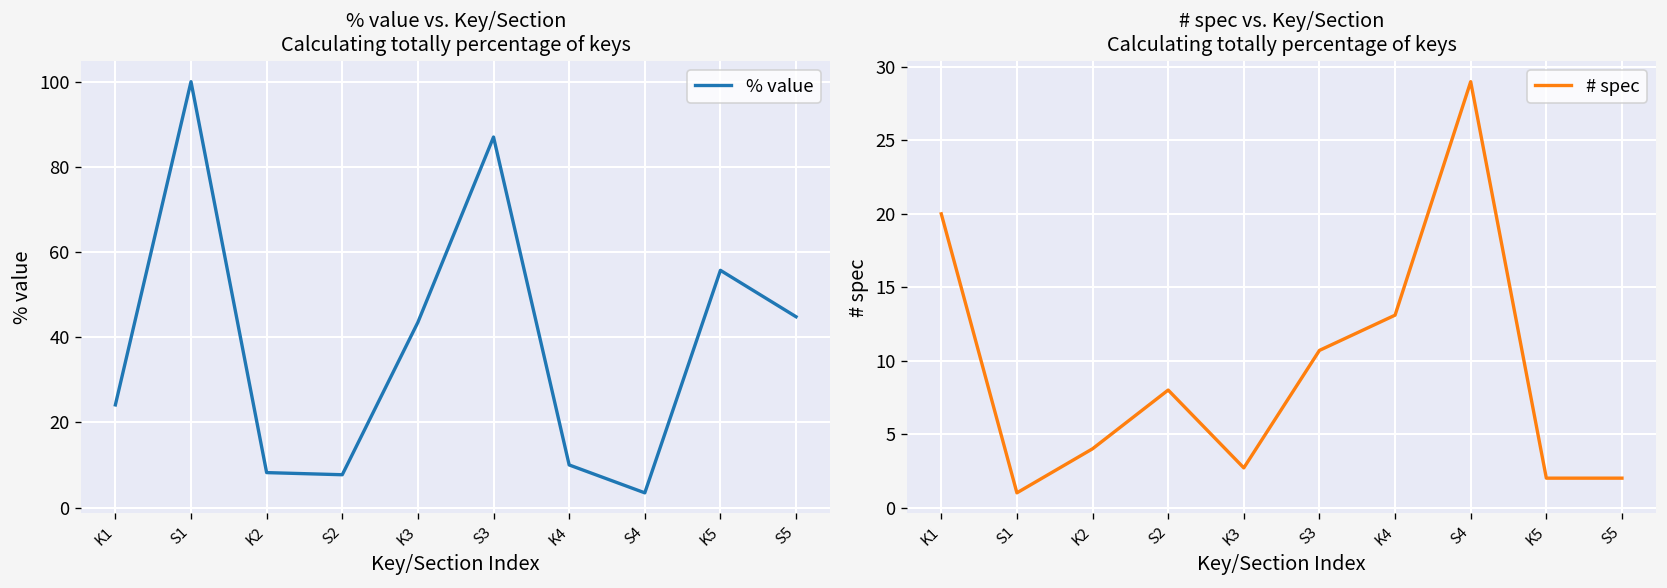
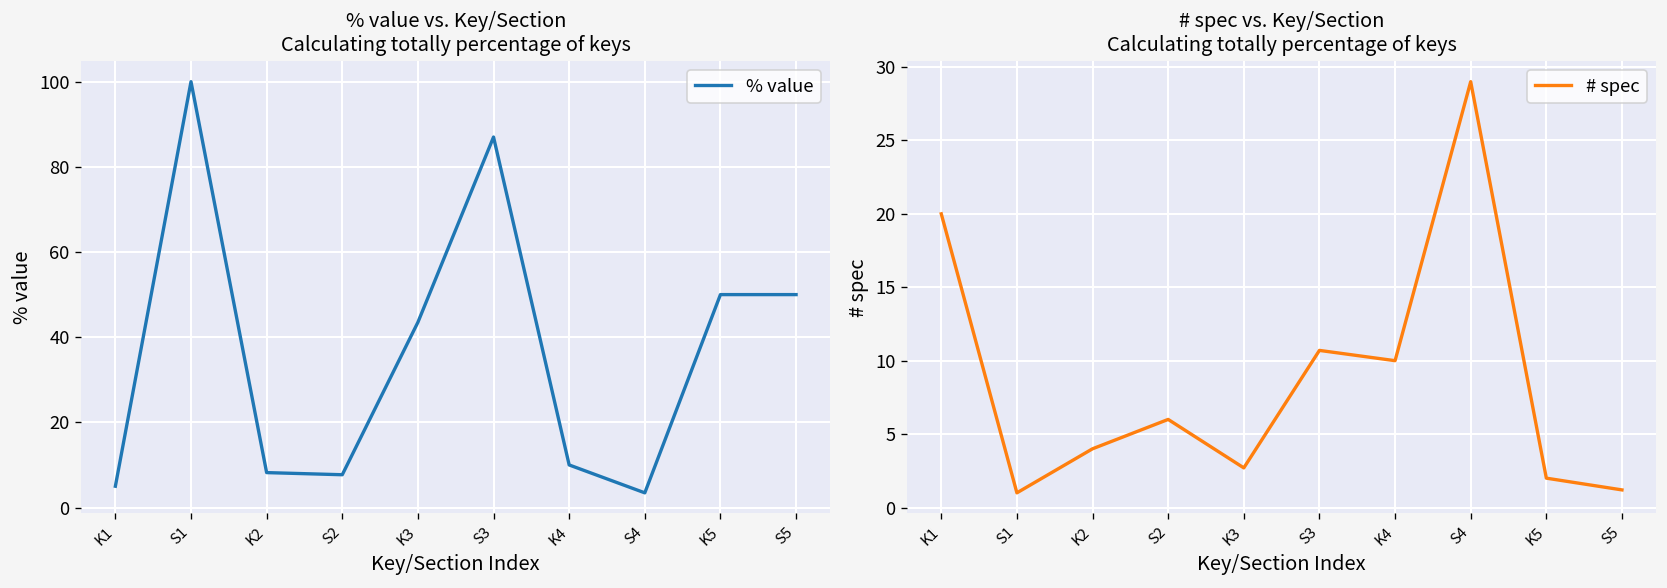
  {
    "% value vs. Key/Section Calculating totally percentage of keys": {
-     "K1": 24,
+     "K1": 5,
      "S1": 100,
      "K2": 8,
      "S2": 8,
      "K3": 44,
      "S3": 87,
      "K4": 10,
      "S4": 3,
-     "K5": 56,
-     "S5": 45
+     "K5": 50,
+     "S5": 50
    },
    "# spec vs. Key/Section Calculating totally percentage of keys": {
      "K1": 20.0,
      "S1": 1.0,
      "K2": 4.0,
-     "S2": 8,
+     "S2": 6,
      "K3": 2.7,
      "S3": 10.7,
-     "K4": 13.1,
+     "K4": 10.0,
      "S4": 29.0,
      "K5": 2.0,
-     "S5": 2.0
+     "S5": 1.2
    }
  }
